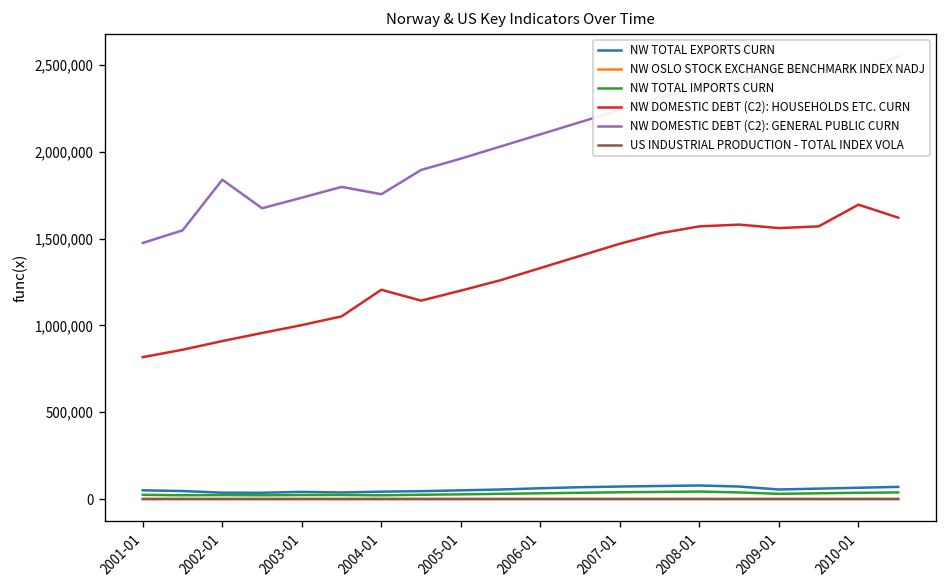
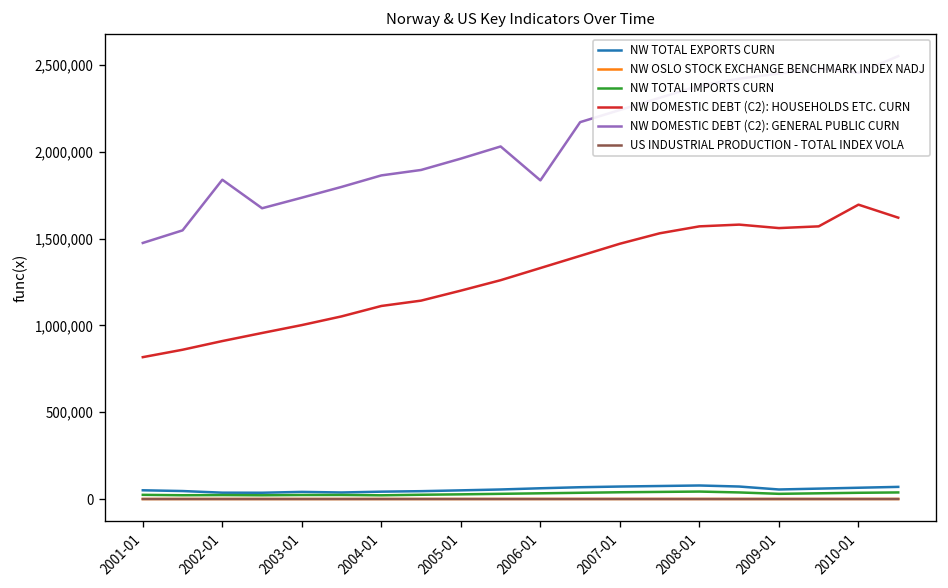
  {
    "NW TOTAL EXPORTS CURN": {
      "2001-01": "50,000",
      "2003-01": "40,000",
      "2004-01": "40,000",
      "2005-01": "50,000",
      "2006-01": "60,000",
      "2007-01": "70,000",
      "2008-01": "80,000",
      "2009-01": "60,000",
      "2010-01": "70,000"
    },
    "US INDUSTRIAL PRODUCTION - TOTAL INDEX VOLA": {
      "2001-01": "0",
      "2002-01": "0",
      "2003-01": "0",
      "2004-01": "0",
      "2005-01": "0",
      "2006-01": "0",
      "2007-01": "0",
      "2008-01": "0",
      "2009-01": "0",
      "2010-01": "0"
    },
    "NW TOTAL IMPORTS CURN": {
      "2001-01": "20,000",
      "2003-01": "20,000",
      "2004-01": "20,000",
      "2005-01": "30,000",
      "2006-01": "30,000",
      "2007-01": "40,000",
      "2008-01": "40,000",
      "2009-01": "30,000",
      "2010-01": "40,000"
    },
    "NW DOMESTIC DEBT (C2): HOUSEHOLDS ETC. CURN": {
      "2001-01": "820,000",
      "2002-01": "910,000",
      "2003-01": "1,000,000",
-     "2004-01": "1,200,000",
+     "2004-01": "1,110,000",
      "2005-01": "1,200,000",
      "2006-01": "1,330,000",
      "2007-01": "1,470,000",
      "2008-01": "1,570,000",
      "2009-01": "1,560,000",
      "2010-01": "1,690,000"
    },
    "NW DOMESTIC DEBT (C2): GENERAL PUBLIC CURN": {
      "2001-01": "1,470,000",
      "2002-01": "1,840,000",
      "2003-01": "1,740,000",
-     "2004-01": "1,750,000",
+     "2004-01": "1,860,000",
      "2005-01": "1,960,000",
-     "2006-01": "2,100,000"
+     "2006-01": "1,830,000"
    }
  }
